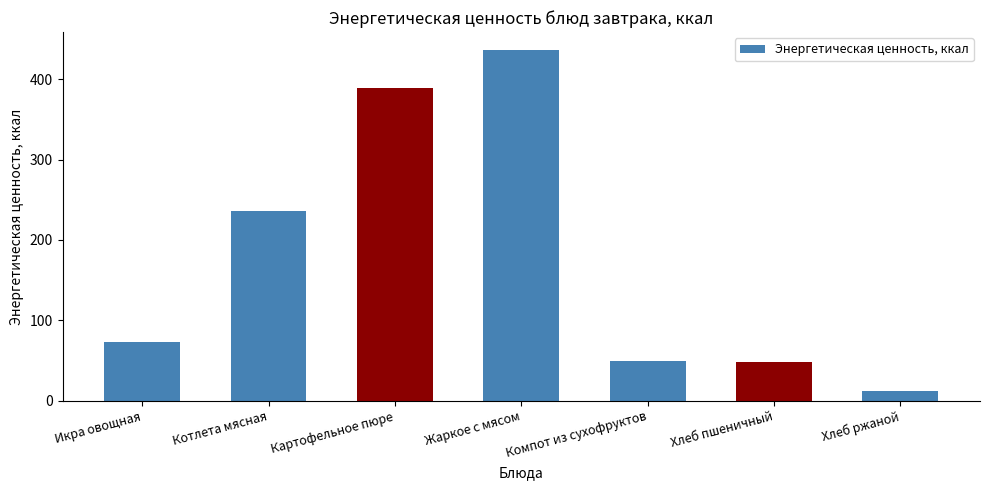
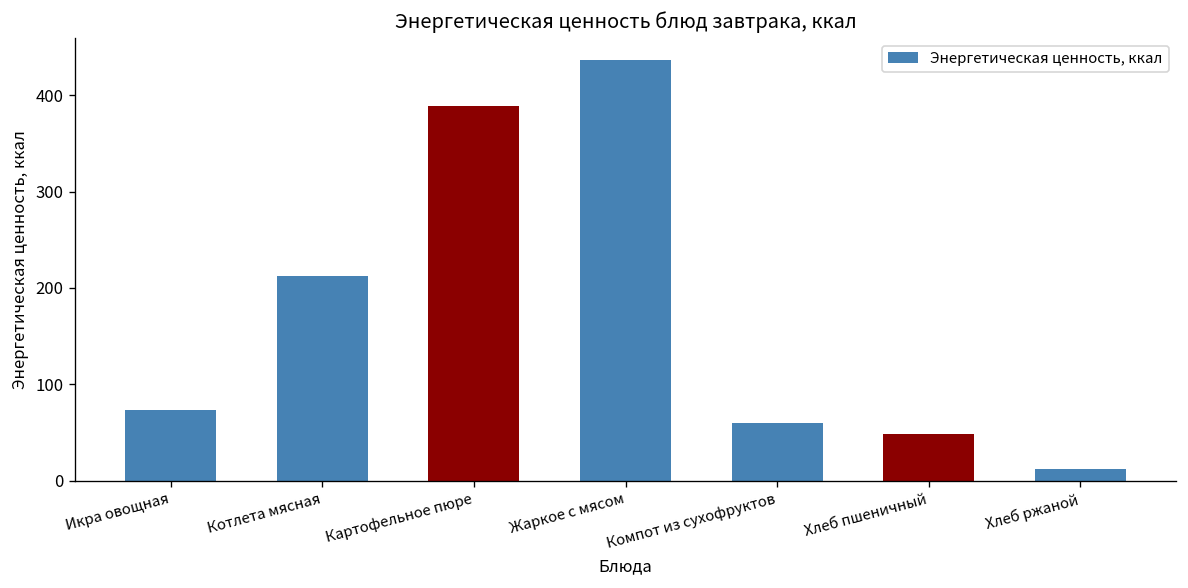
  {
    "Икра овощная": 70,
-   "Котлета мясная": 240,
+   "Котлета мясная": 210,
    "Картофельное пюре": 390,
    "Жаркое с мясом": 440,
-   "Компот из сухофруктов": 50,
+   "Компот из сухофруктов": 60,
    "Хлеб пшеничный": 50,
    "Хлеб ржаной": 10
  }
